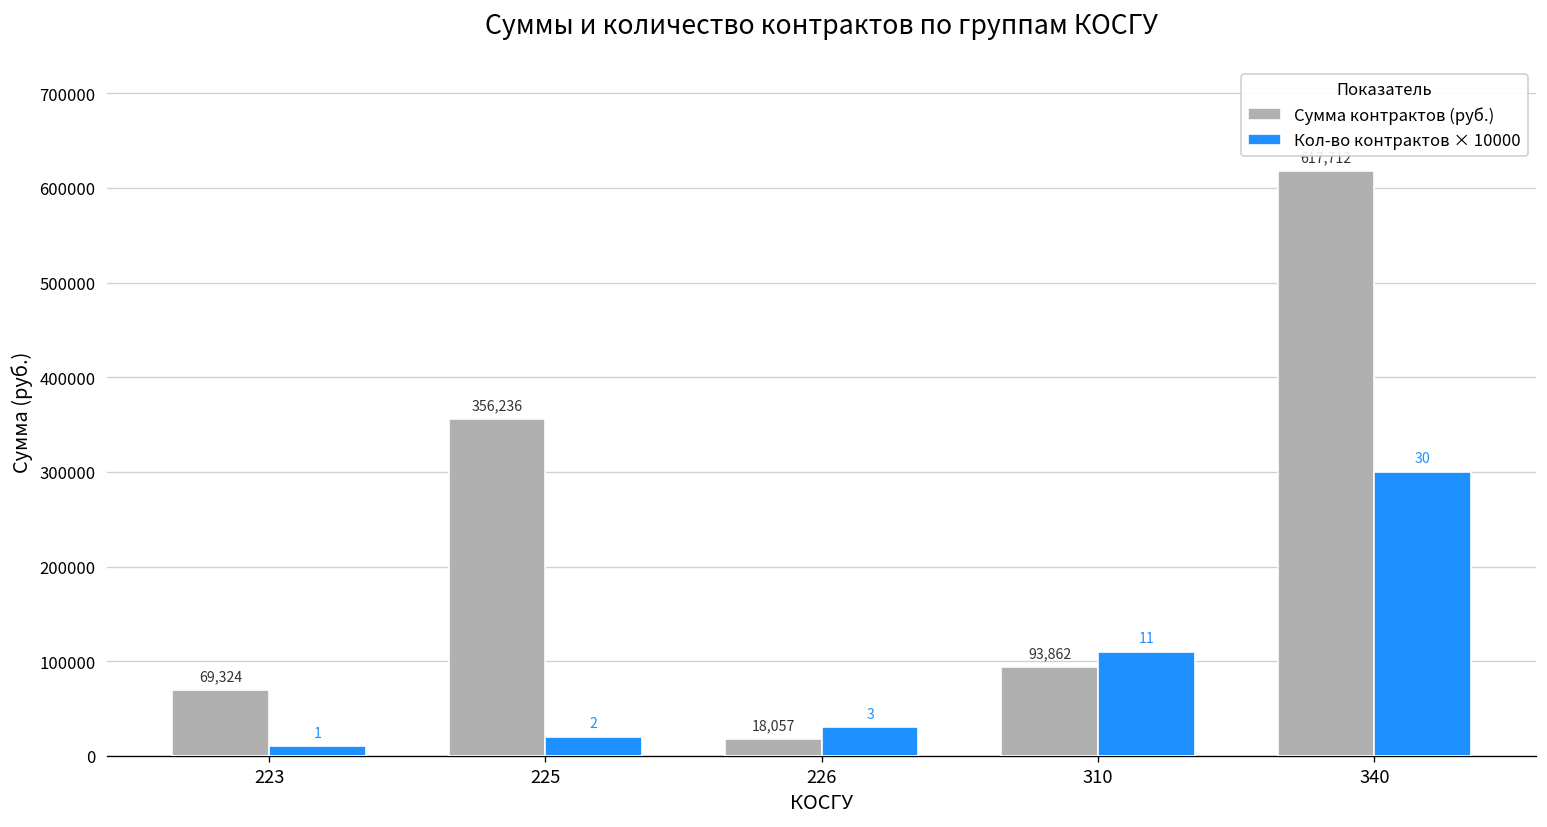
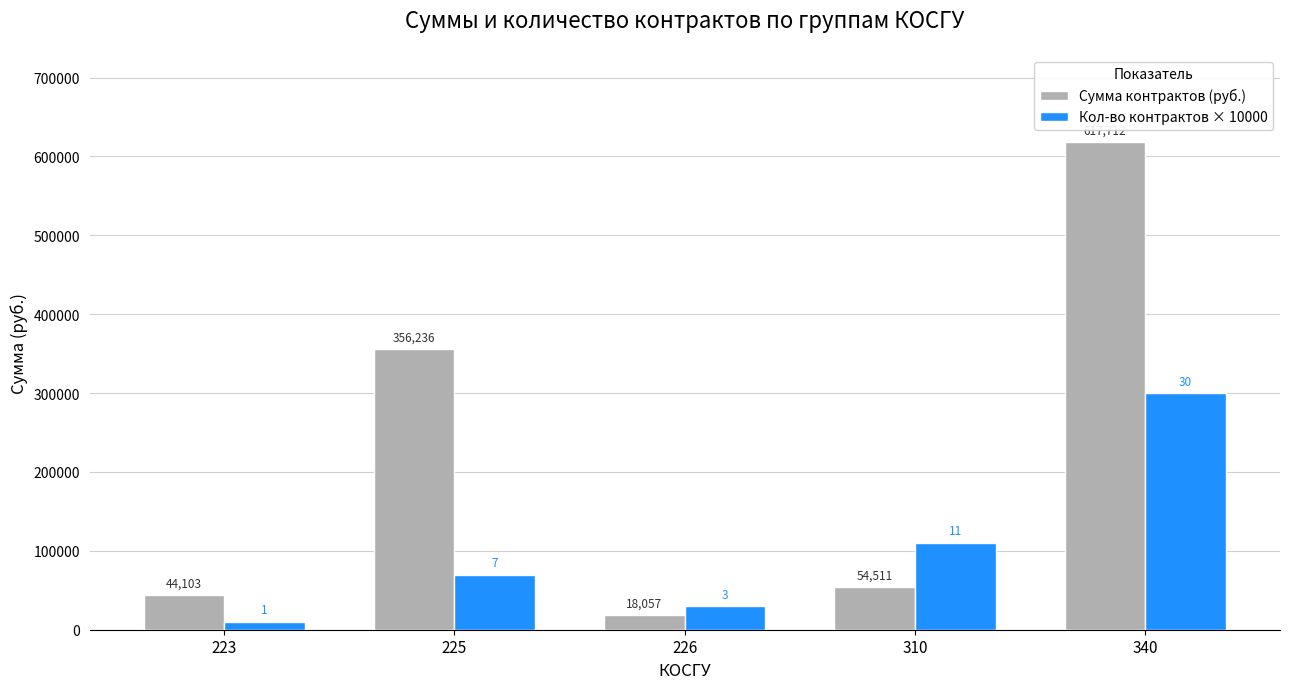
  {
    "Сумма контрактов (руб.)": {
-     "223": "69,324",
+     "223": "44,103",
      "225": "356,236",
      "226": "18,057",
-     "310": "93,862"
+     "310": "54,511"
    },
    "Кол-во контрактов × 10000": {
-     "225": "2"
+     "225": "7"
    }
  }
